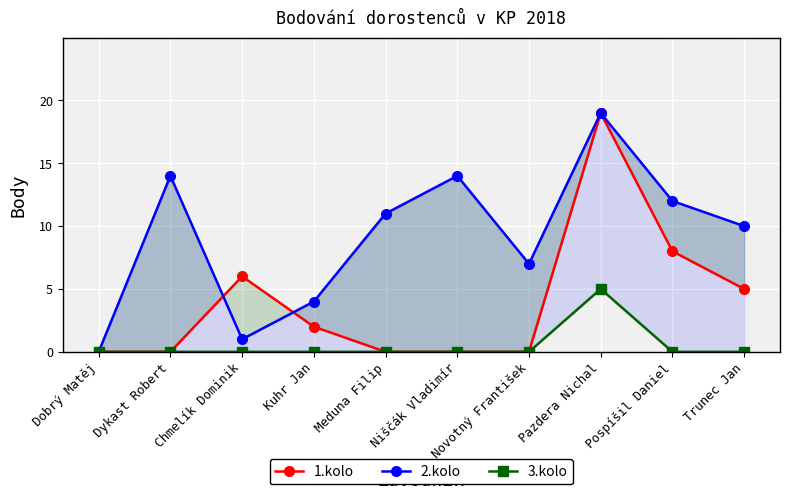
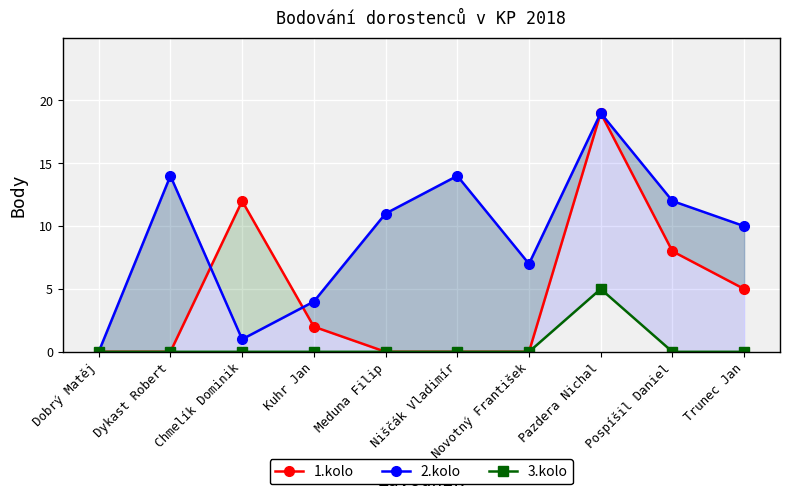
  {
    "1.kolo": {
-     "Chmelík Dominik": 6,
+     "Chmelík Dominik": 12,
      "Kuhr Jan": 2,
      "Pospíšil Daniel": 8,
      "Trunec Jan": 5
    },
    "2.kolo": {
      "Chmelík Dominik": 1
    }
  }
